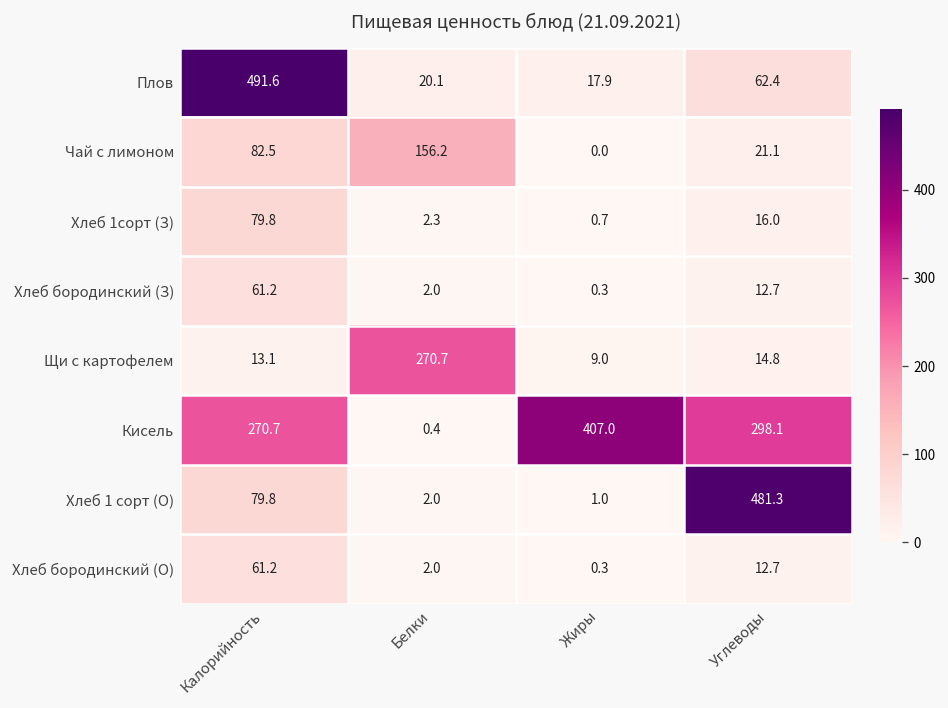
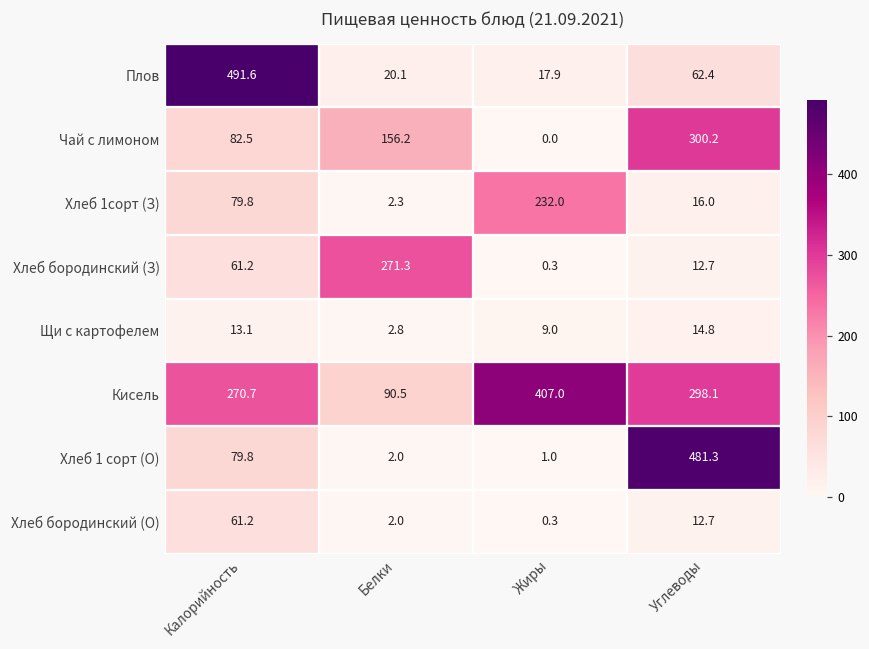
  {
    "Плов": {
      "Калорийность": 491.6,
      "Белки": 20.1,
      "Жиры": 17.9,
      "Углеводы": 62.4
    },
    "Чай с лимоном": {
      "Калорийность": 82.5,
      "Белки": 156.2,
      "Жиры": 0.0,
-     "Углеводы": 21.1
+     "Углеводы": 300.2
    },
    "Хлеб 1сорт (З)": {
      "Калорийность": 79.8,
      "Белки": 2.3,
-     "Жиры": 0.7,
+     "Жиры": 232.0,
      "Углеводы": 16.0
    },
    "Хлеб бородинский (З)": {
      "Калорийность": 61.2,
-     "Белки": 2.0,
+     "Белки": 271.3,
      "Жиры": 0.3,
      "Углеводы": 12.7
    },
    "Щи с картофелем": {
      "Калорийность": 13.1,
-     "Белки": 270.7,
+     "Белки": 2.8,
      "Жиры": 9.0,
      "Углеводы": 14.8
    },
    "Кисель": {
      "Калорийность": 270.7,
-     "Белки": 0.4,
+     "Белки": 90.5,
      "Жиры": 407.0,
      "Углеводы": 298.1
    },
    "Хлеб 1 сорт (О)": {
      "Калорийность": 79.8,
      "Белки": 2.0,
      "Жиры": 1.0,
      "Углеводы": 481.3
    },
    "Хлеб бородинский (О)": {
      "Калорийность": 61.2,
      "Белки": 2.0,
      "Жиры": 0.3,
      "Углеводы": 12.7
    }
  }
